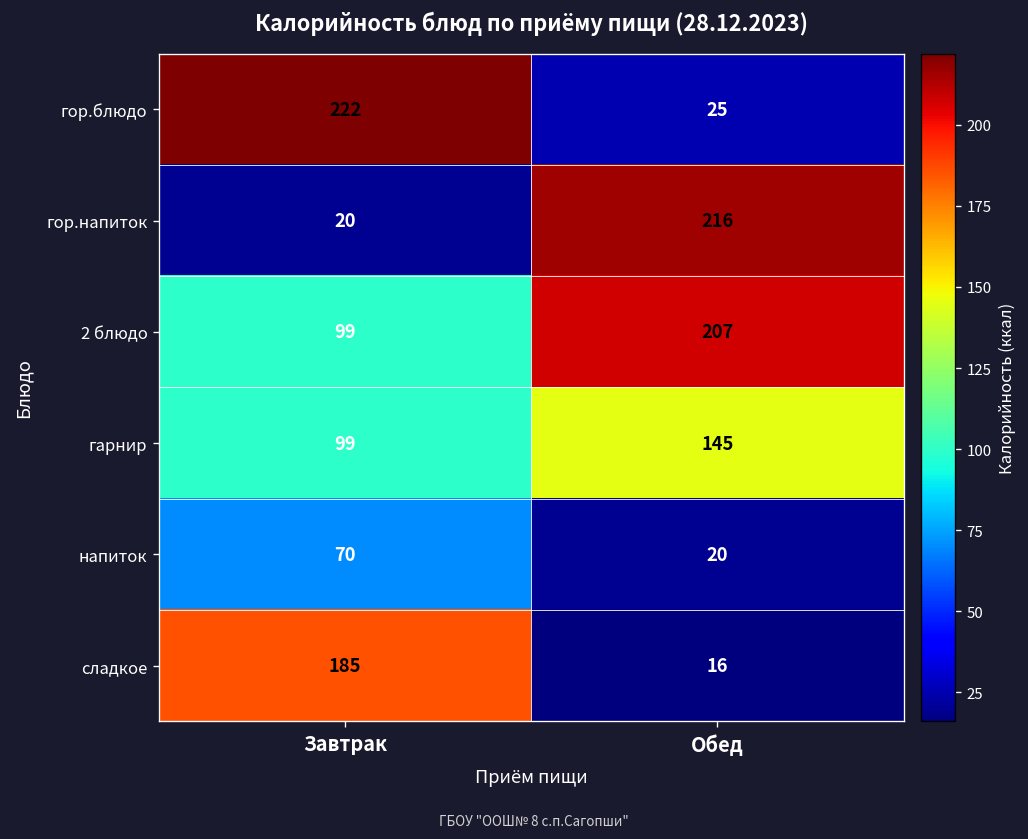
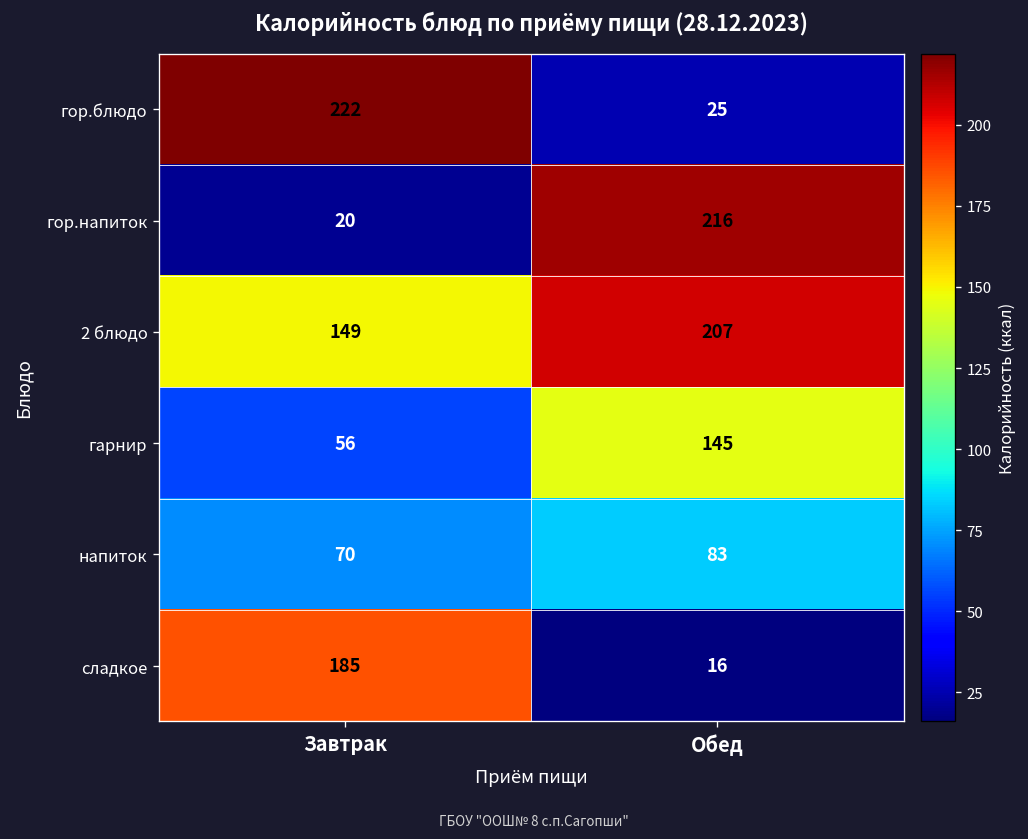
  {
    "гор.блюдо": {
      "Завтрак": 222,
      "Обед": 25
    },
    "гор.напиток": {
      "Завтрак": 20,
      "Обед": 216
    },
    "2 блюдо": {
-     "Завтрак": 99,
+     "Завтрак": 149,
      "Обед": 207
    },
    "гарнир": {
-     "Завтрак": 99,
+     "Завтрак": 56,
      "Обед": 145
    },
    "напиток": {
      "Завтрак": 70,
-     "Обед": 20
+     "Обед": 83
    },
    "сладкое": {
      "Завтрак": 185,
      "Обед": 16
    }
  }
